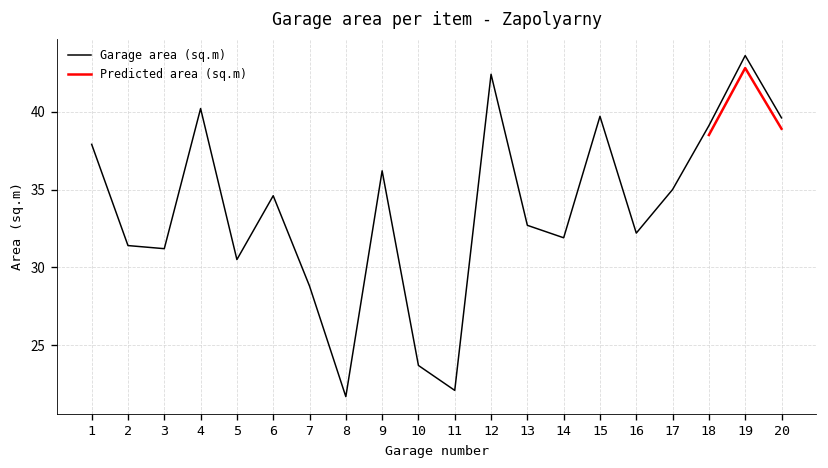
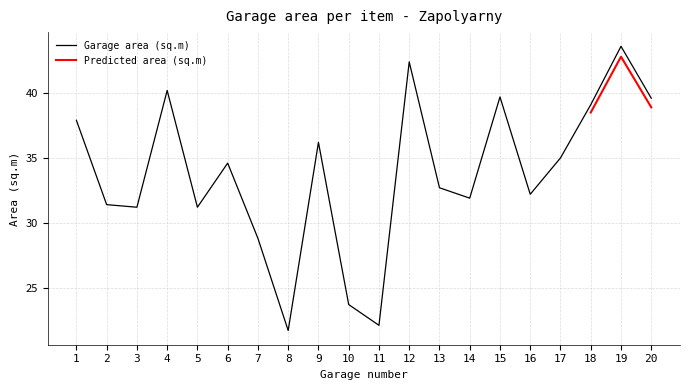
  {
    "Garage area (sq.m)": {
      "1": 37.9,
      "2": 31.4,
      "3": 31.2,
      "4": 40.2,
-     "5": 30.5,
+     "5": 31.2,
      "6": 34.6,
      "7": 28.8,
      "8": 21.7,
      "9": 36.2,
      "10": 23.7,
      "11": 22.1,
      "12": 42.4,
      "13": 32.7,
      "14": 31.9,
      "15": 39.7,
      "16": 32.2,
      "17": 35.0,
      "18": 39.1,
      "19": 43.6,
      "20": 39.6
    },
    "Predicted area (sq.m)": {
      "18": 38.5,
      "19": 42.8,
      "20": 38.9
    }
  }
